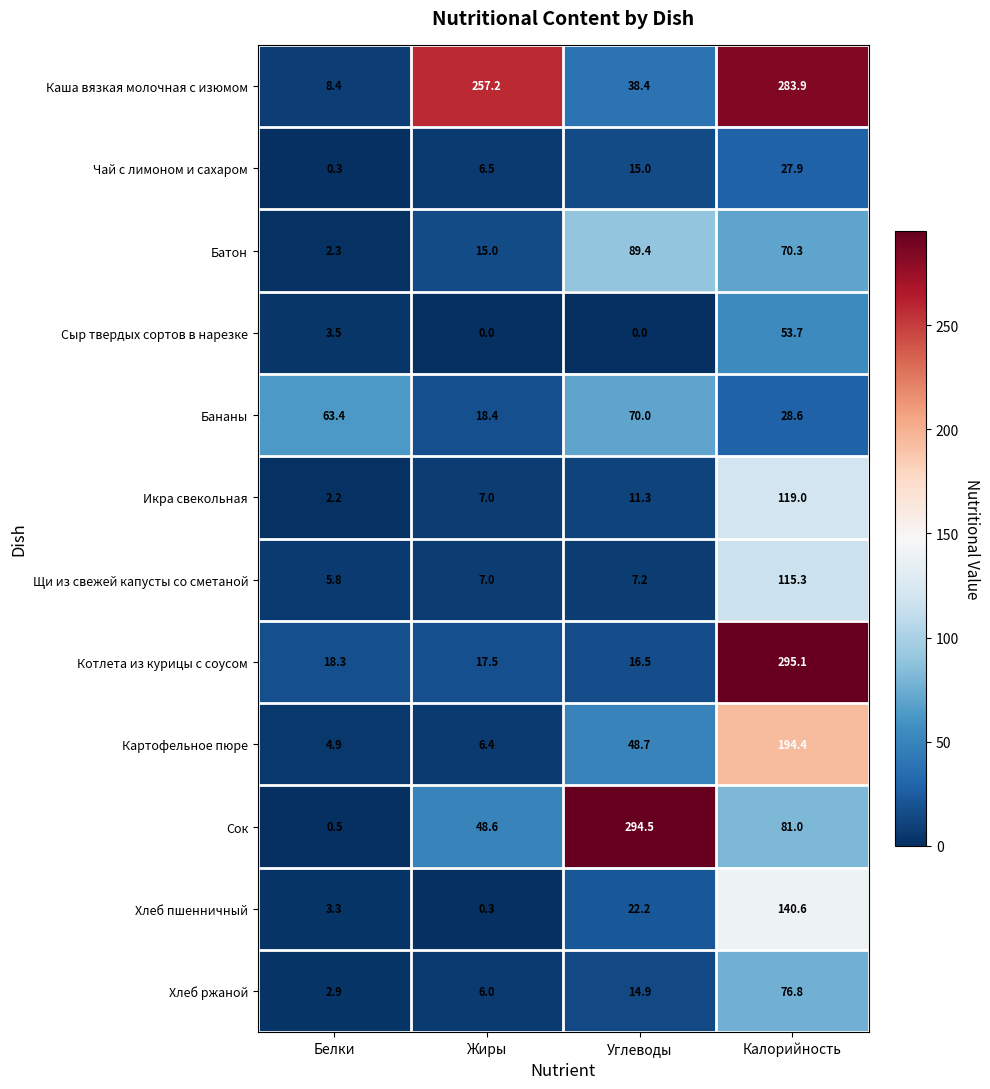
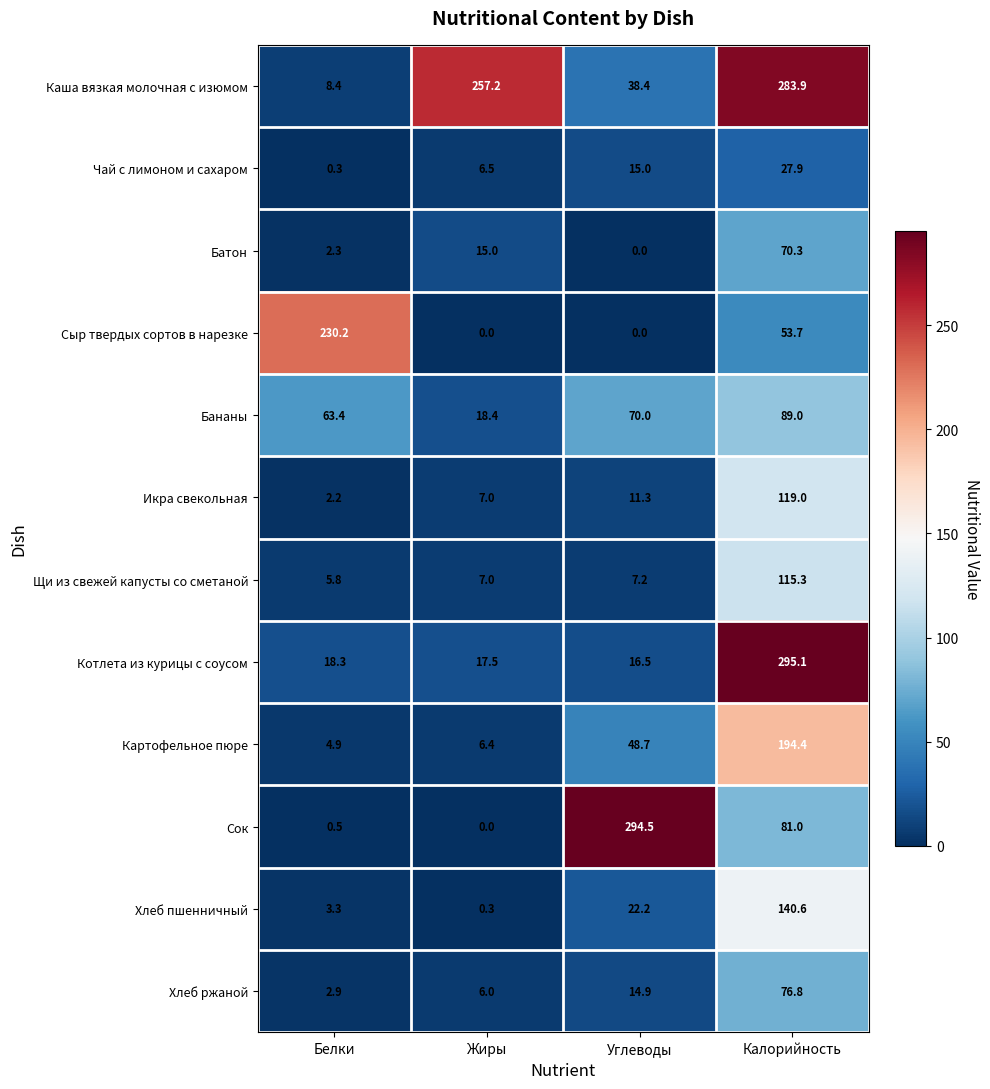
  {
    "Каша вязкая молочная с изюмом": {
      "Белки": 8.4,
      "Жиры": 257.2,
      "Углеводы": 38.4,
      "Калорийность": 283.9
    },
    "Чай с лимоном и сахаром": {
      "Белки": 0.3,
      "Жиры": 6.5,
      "Углеводы": 15.0,
      "Калорийность": 27.9
    },
    "Батон": {
      "Белки": 2.3,
      "Жиры": 15.0,
-     "Углеводы": 89.4,
+     "Углеводы": 0.0,
      "Калорийность": 70.3
    },
    "Сыр твердых сортов в нарезке": {
-     "Белки": 3.5,
+     "Белки": 230.2,
      "Жиры": 0.0,
      "Углеводы": 0.0,
      "Калорийность": 53.7
    },
    "Бананы": {
      "Белки": 63.4,
      "Жиры": 18.4,
      "Углеводы": 70.0,
-     "Калорийность": 28.6
+     "Калорийность": 89.0
    },
    "Икра свекольная": {
      "Белки": 2.2,
      "Жиры": 7.0,
      "Углеводы": 11.3,
      "Калорийность": 119.0
    },
    "Щи из свежей капусты со сметаной": {
      "Белки": 5.8,
      "Жиры": 7.0,
      "Углеводы": 7.2,
      "Калорийность": 115.3
    },
    "Котлета из курицы с соусом": {
      "Белки": 18.3,
      "Жиры": 17.5,
      "Углеводы": 16.5,
      "Калорийность": 295.1
    },
    "Картофельное пюре": {
      "Белки": 4.9,
      "Жиры": 6.4,
      "Углеводы": 48.7,
      "Калорийность": 194.4
    },
    "Сок": {
      "Белки": 0.5,
-     "Жиры": 48.6,
+     "Жиры": 0.0,
      "Углеводы": 294.5,
      "Калорийность": 81.0
    },
    "Хлеб пшенничный": {
      "Белки": 3.3,
      "Жиры": 0.3,
      "Углеводы": 22.2,
      "Калорийность": 140.6
    },
    "Хлеб ржаной": {
      "Белки": 2.9,
      "Жиры": 6.0,
      "Углеводы": 14.9,
      "Калорийность": 76.8
    }
  }
